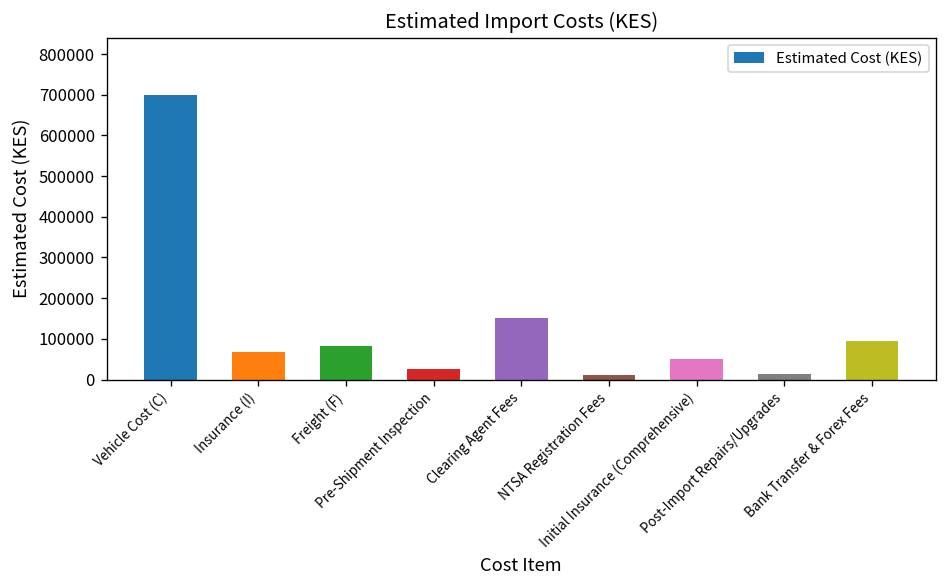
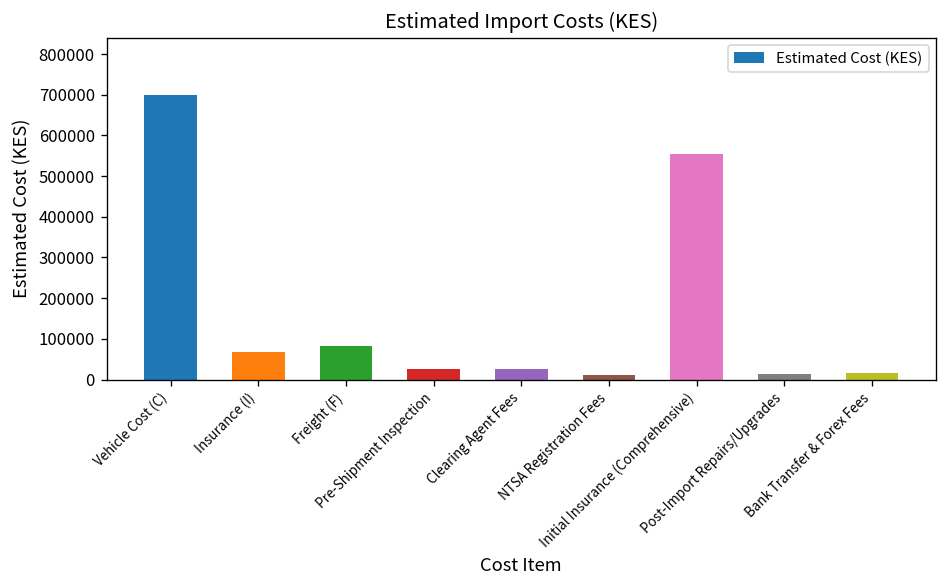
  {
    "Vehicle Cost (C)": 700000,
    "Insurance (I)": 70000,
    "Freight (F)": 80000,
    "Pre-Shipment Inspection": 30000,
-   "Clearing Agent Fees": 150000,
+   "Clearing Agent Fees": 30000,
    "NTSA Registration Fees": 10000,
-   "Initial Insurance (Comprehensive)": 50000,
+   "Initial Insurance (Comprehensive)": 560000,
    "Post-Import Repairs/Upgrades": 10000,
-   "Bank Transfer & Forex Fees": 90000
+   "Bank Transfer & Forex Fees": 20000
  }
